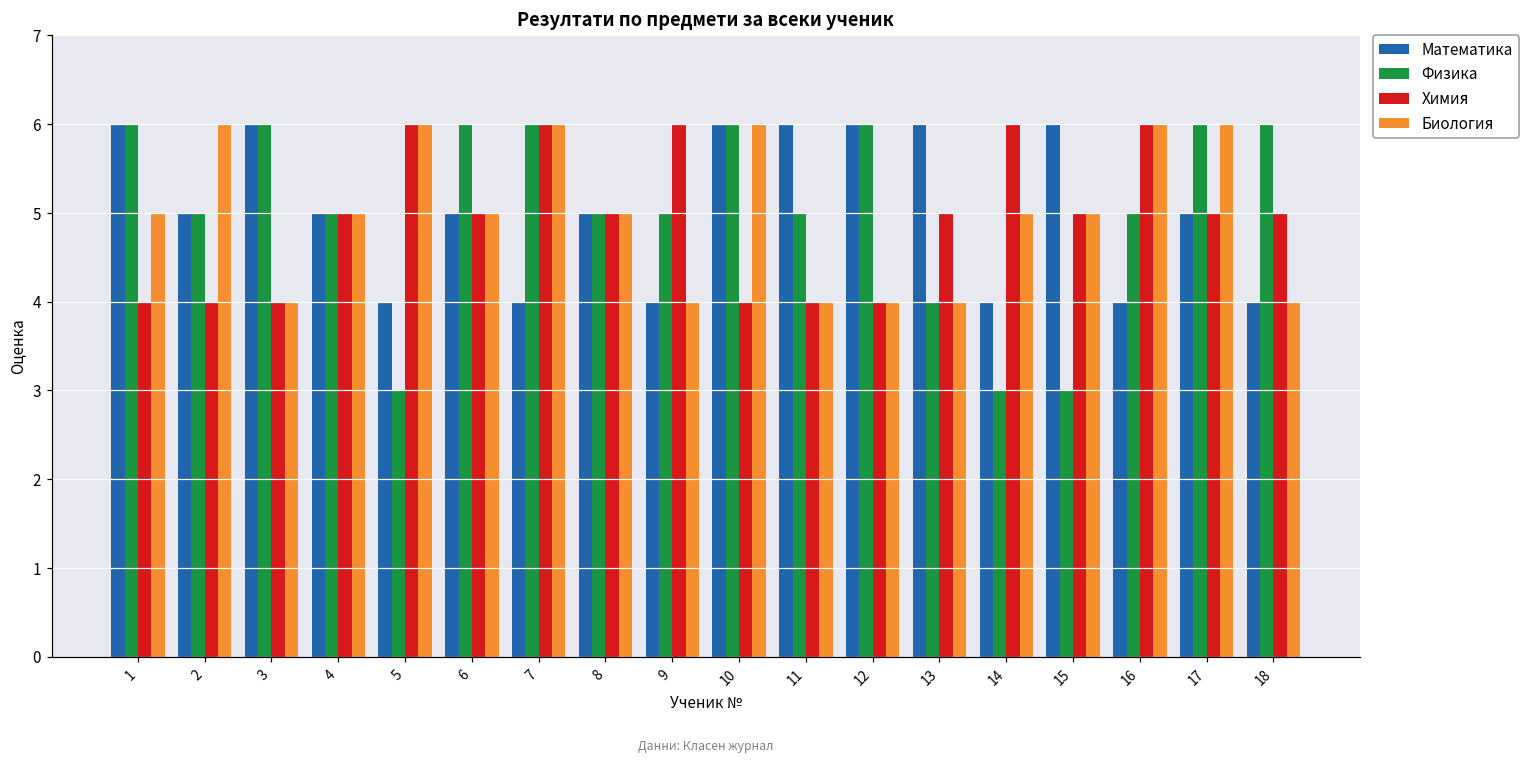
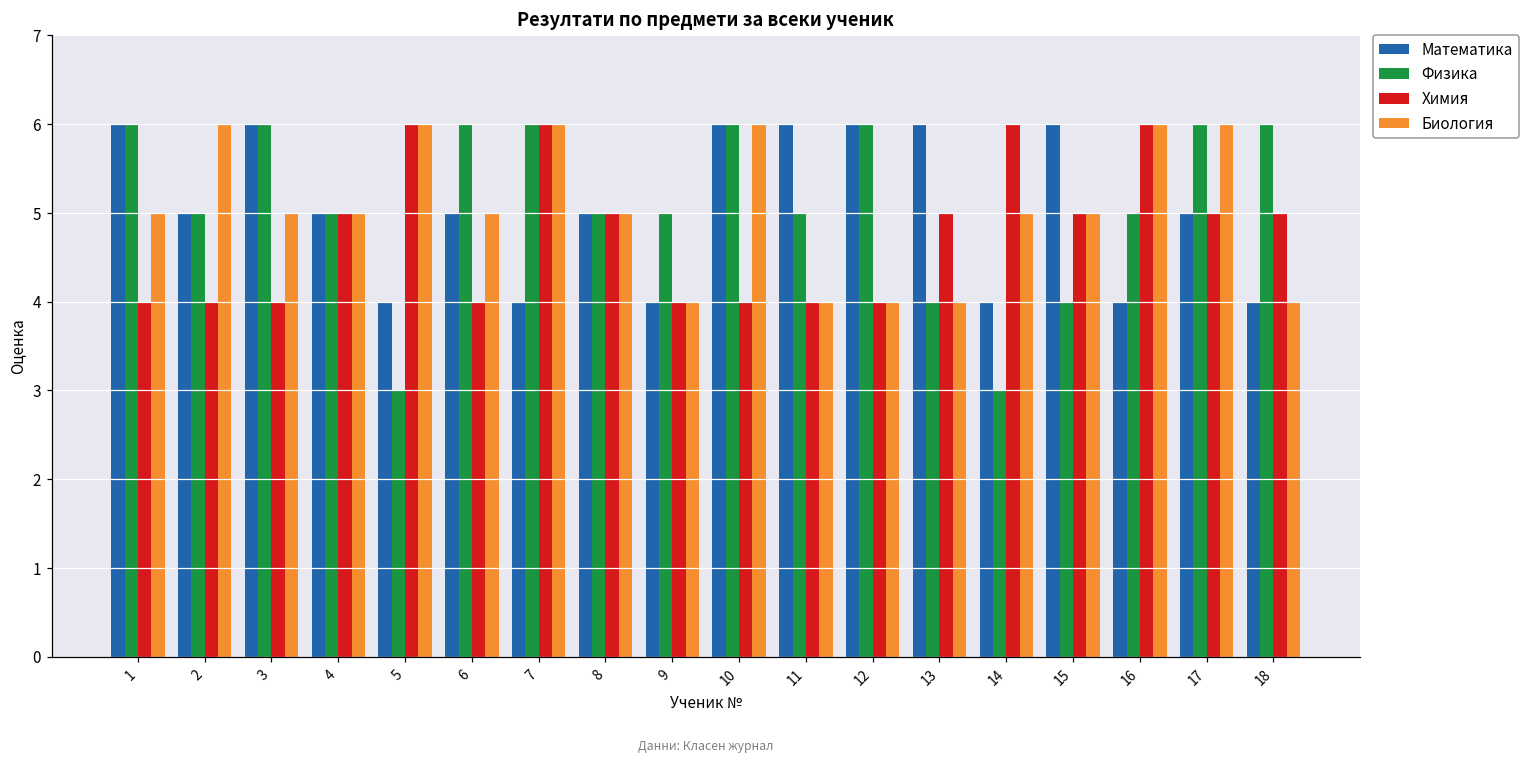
  {
    "Математика": {
      "1": 6,
      "2": 5,
      "3": 6,
      "4": 5,
      "5": 4,
      "6": 5,
      "7": 4,
      "8": 5,
      "9": 4,
      "10": 6,
      "11": 6,
      "12": 6,
      "13": 6,
      "14": 4,
      "15": 6,
      "16": 4,
      "17": 5,
      "18": 4
    },
    "Физика": {
      "1": 6,
      "2": 5,
      "3": 6,
      "4": 5,
      "5": 3,
      "6": 6,
      "7": 6,
      "8": 5,
      "9": 5,
      "10": 6,
      "11": 5,
      "12": 6,
      "13": 4,
      "14": 3,
-     "15": 3,
+     "15": 4,
      "16": 5,
      "17": 6,
      "18": 6
    },
    "Химия": {
      "1": 4,
      "2": 4,
      "3": 4,
      "4": 5,
      "5": 6,
-     "6": 5,
+     "6": 4,
      "7": 6,
      "8": 5,
-     "9": 6,
+     "9": 4,
      "10": 4,
      "11": 4,
      "12": 4,
      "13": 5,
      "14": 6,
      "15": 5,
      "16": 6,
      "17": 5,
      "18": 5
    },
    "Биология": {
      "1": 5,
      "2": 6,
-     "3": 4,
+     "3": 5,
      "4": 5,
      "5": 6,
      "6": 5,
      "7": 6,
      "8": 5,
      "9": 4,
      "10": 6,
      "11": 4,
      "12": 4,
      "13": 4,
      "14": 5,
      "15": 5,
      "16": 6,
      "17": 6,
      "18": 4
    }
  }
